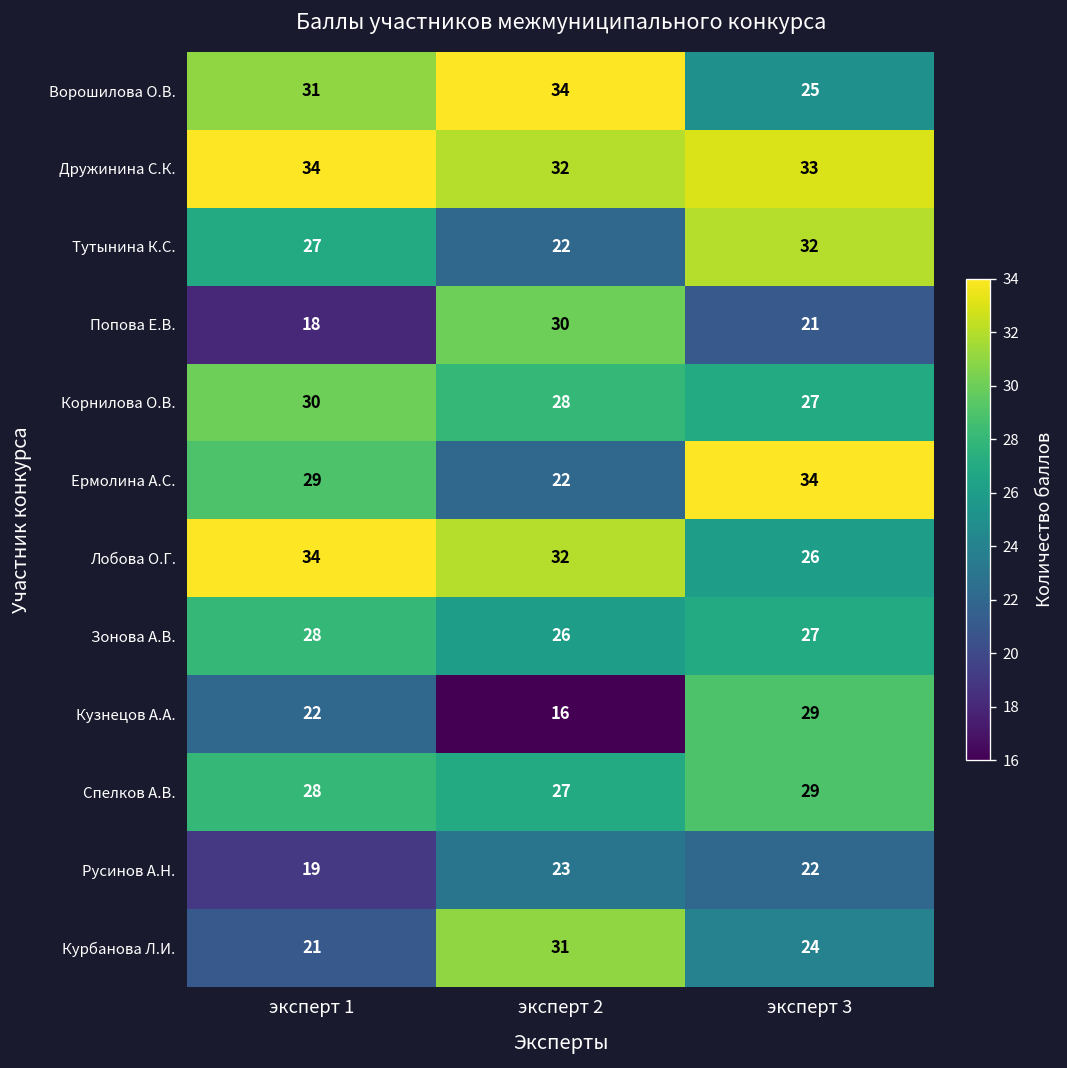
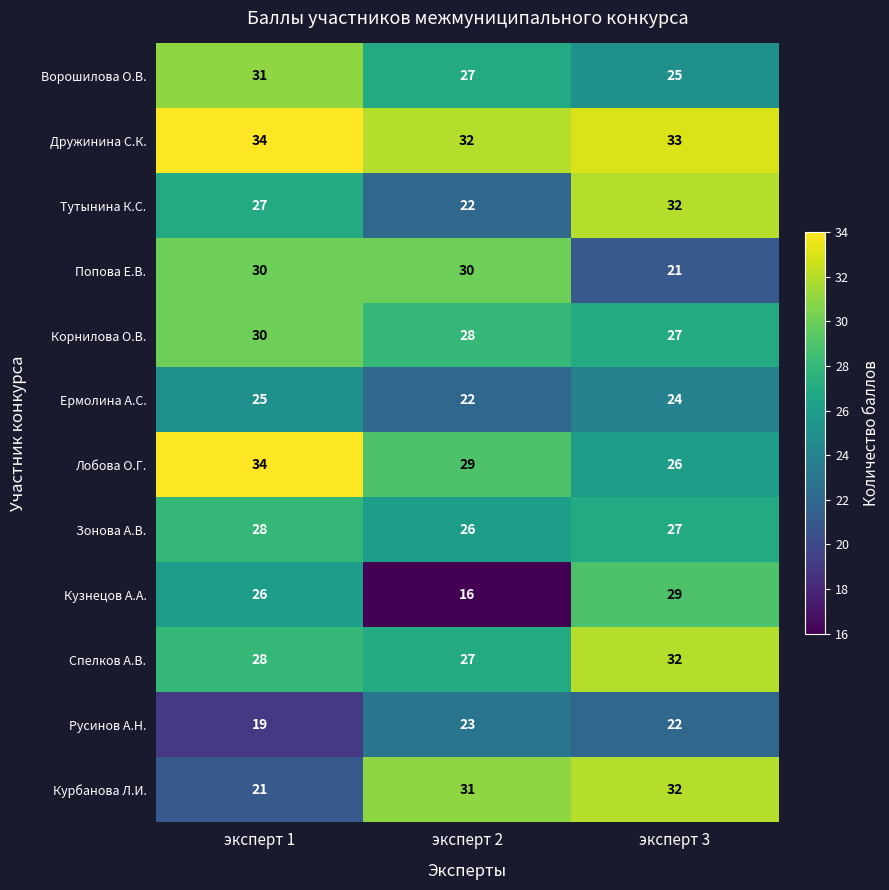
  {
    "Ворошилова О.В.": {
      "эксперт 1": 31,
-     "эксперт 2": 34,
+     "эксперт 2": 27,
      "эксперт 3": 25
    },
    "Дружинина С.К.": {
      "эксперт 1": 34,
      "эксперт 2": 32,
      "эксперт 3": 33
    },
    "Тутынина К.С.": {
      "эксперт 1": 27,
      "эксперт 2": 22,
      "эксперт 3": 32
    },
    "Попова Е.В.": {
-     "эксперт 1": 18,
+     "эксперт 1": 30,
      "эксперт 2": 30,
      "эксперт 3": 21
    },
    "Корнилова О.В.": {
      "эксперт 1": 30,
      "эксперт 2": 28,
      "эксперт 3": 27
    },
    "Ермолина А.С.": {
-     "эксперт 1": 29,
+     "эксперт 1": 25,
      "эксперт 2": 22,
-     "эксперт 3": 34
+     "эксперт 3": 24
    },
    "Лобова О.Г.": {
      "эксперт 1": 34,
-     "эксперт 2": 32,
+     "эксперт 2": 29,
      "эксперт 3": 26
    },
    "Зонова А.В.": {
      "эксперт 1": 28,
      "эксперт 2": 26,
      "эксперт 3": 27
    },
    "Кузнецов А.А.": {
-     "эксперт 1": 22,
+     "эксперт 1": 26,
      "эксперт 2": 16,
      "эксперт 3": 29
    },
    "Спелков А.В.": {
      "эксперт 1": 28,
      "эксперт 2": 27,
-     "эксперт 3": 29
+     "эксперт 3": 32
    },
    "Русинов А.Н.": {
      "эксперт 1": 19,
      "эксперт 2": 23,
      "эксперт 3": 22
    },
    "Курбанова Л.И.": {
      "эксперт 1": 21,
      "эксперт 2": 31,
-     "эксперт 3": 24
+     "эксперт 3": 32
    }
  }
